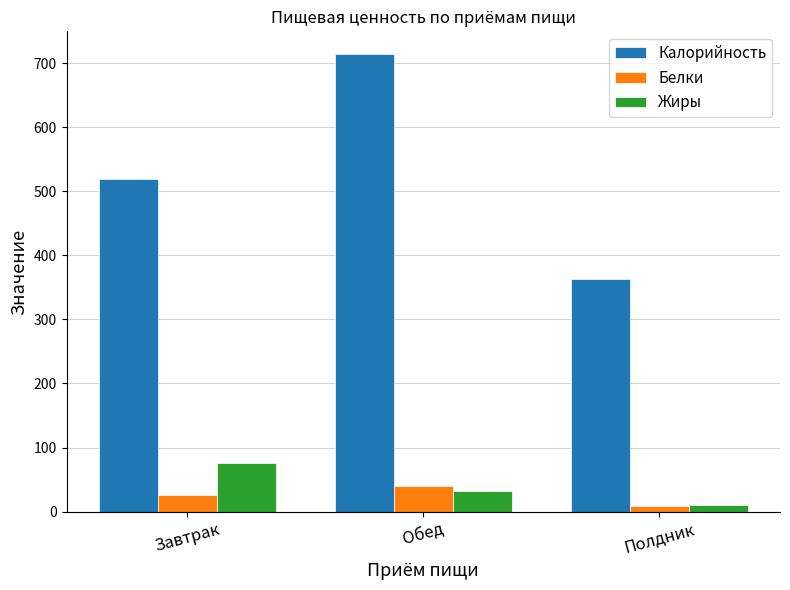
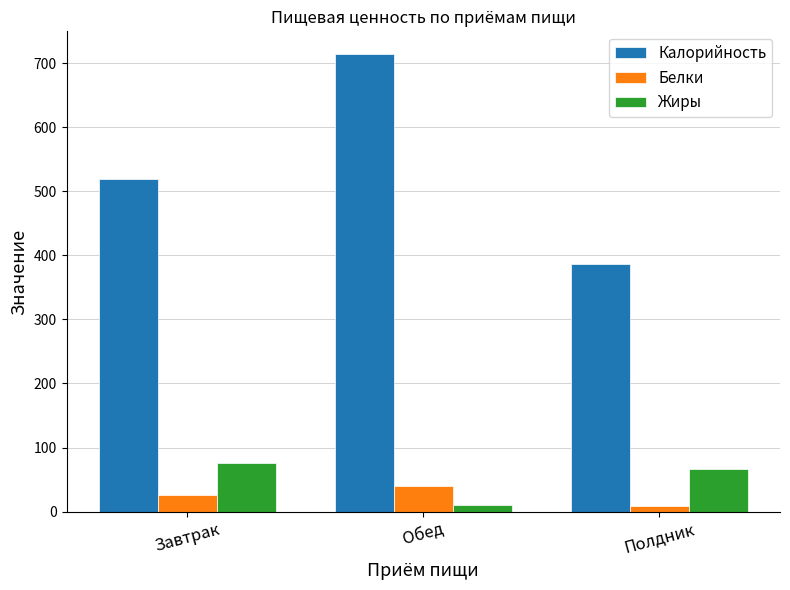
  {
    "Калорийность": {
      "Завтрак": 520,
      "Обед": 710,
-     "Полдник": 360
+     "Полдник": 390
    },
    "Белки": {
      "Завтрак": 30,
      "Обед": 40,
      "Полдник": 10
    },
    "Жиры": {
      "Завтрак": 80,
-     "Обед": 30,
-     "Полдник": 10
+     "Обед": 10,
+     "Полдник": 70
    }
  }
